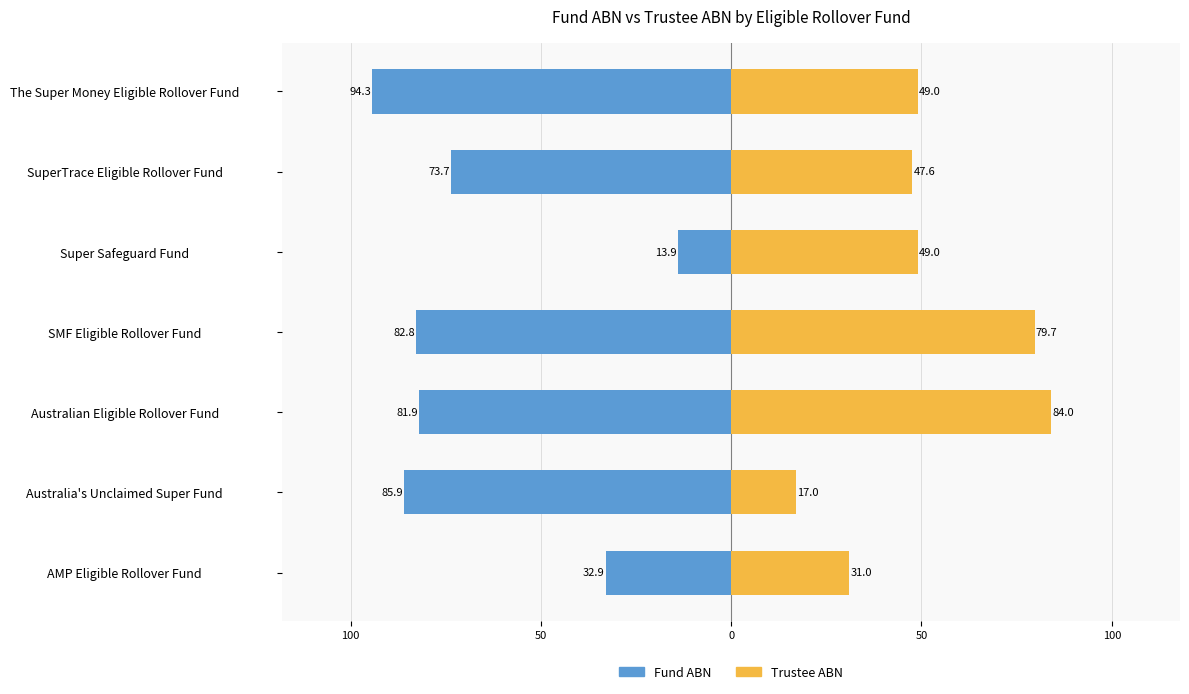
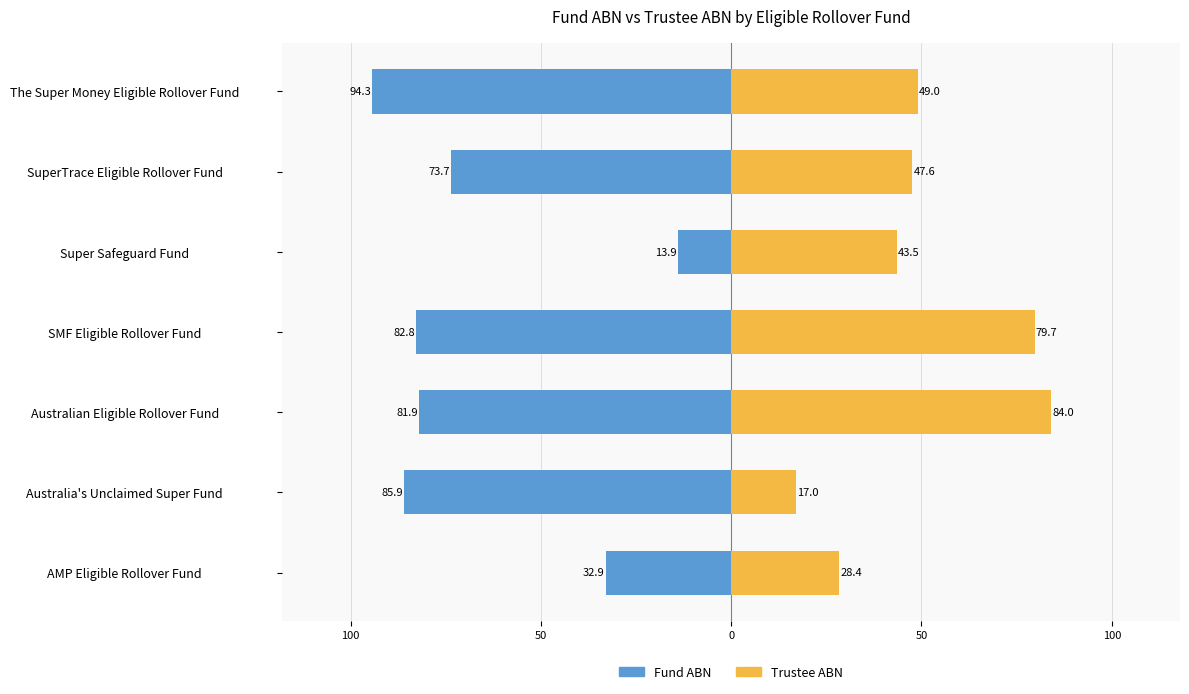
  {
    "Trustee ABN": {
      "The Super Money Eligible Rollover Fund": 49.0,
      "SuperTrace Eligible Rollover Fund": 47.6,
-     "Super Safeguard Fund": 49.0,
+     "Super Safeguard Fund": 43.5,
      "SMF Eligible Rollover Fund": 79.7,
      "Australian Eligible Rollover Fund": 84.0,
      "Australia's Unclaimed Super Fund": 17.0,
-     "AMP Eligible Rollover Fund": 31.0
+     "AMP Eligible Rollover Fund": 28.4
    }
  }
